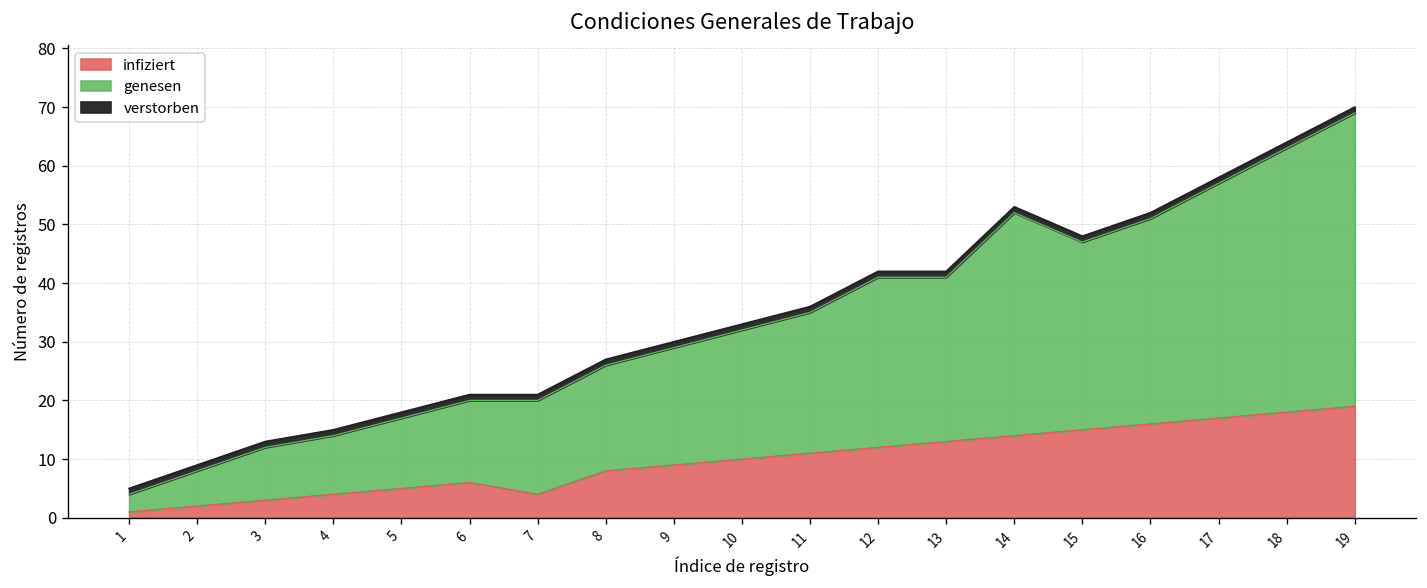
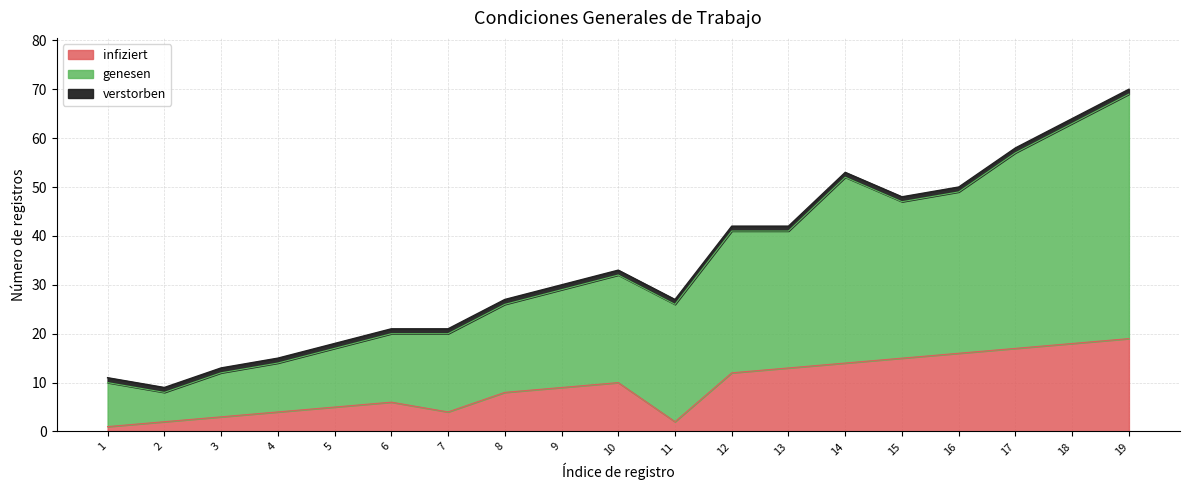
  {
    "infiziert": {
      "1": 1,
      "2": 2,
      "3": 3,
      "4": 4,
      "5": 5,
      "6": 6,
      "7": 4,
      "8": 8,
      "9": 9,
      "10": 10,
-     "11": 11,
+     "11": 2,
      "12": 12,
      "13": 13,
      "14": 14,
      "15": 15,
      "16": 16,
      "17": 17,
      "18": 18,
      "19": 19
    },
    "genesen": {
-     "1": 3,
+     "1": 9,
      "2": 6,
      "3": 9,
      "4": 10,
      "5": 12,
      "6": 14,
      "7": 16,
      "8": 18,
      "9": 20,
      "10": 22,
      "11": 24,
      "12": 29,
      "13": 28,
      "14": 38,
      "15": 32,
-     "16": 35,
+     "16": 33,
      "17": 40,
      "18": 45,
      "19": 50
    },
    "verstorben": {
      "1": 1,
      "2": 1,
      "3": 1,
      "4": 1,
      "5": 1,
      "6": 1,
      "7": 1,
      "8": 1,
      "9": 1,
      "10": 1,
      "11": 1,
      "12": 1,
      "13": 1,
      "14": 1,
      "15": 1,
      "16": 1,
      "17": 1,
      "18": 1,
      "19": 1
    }
  }
